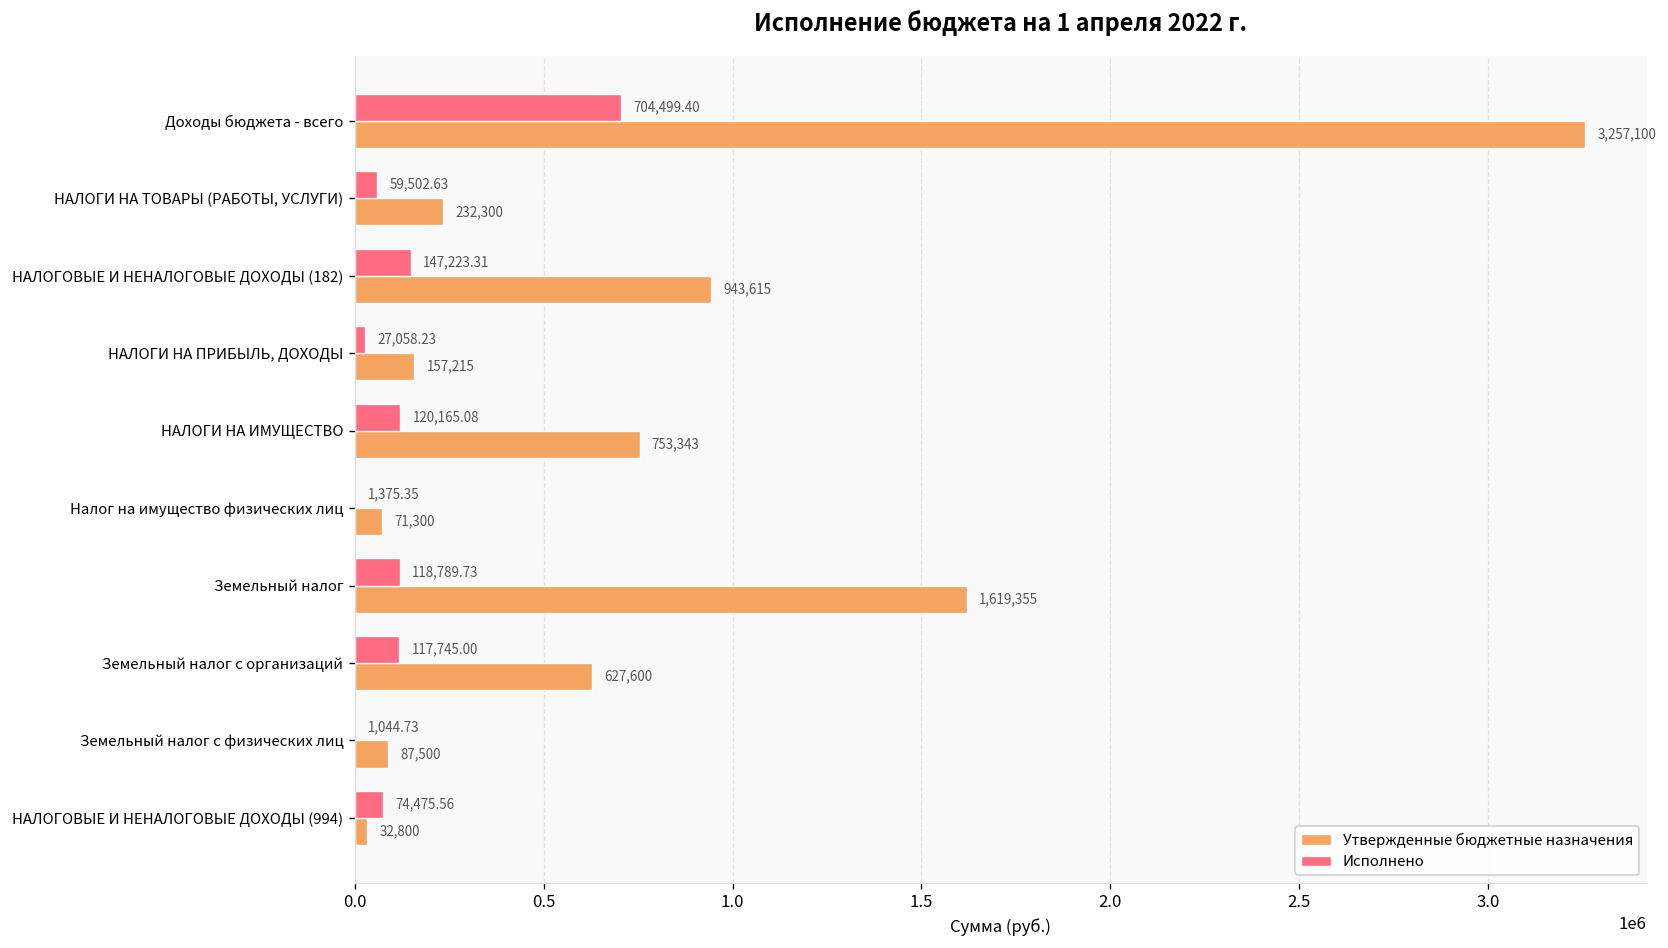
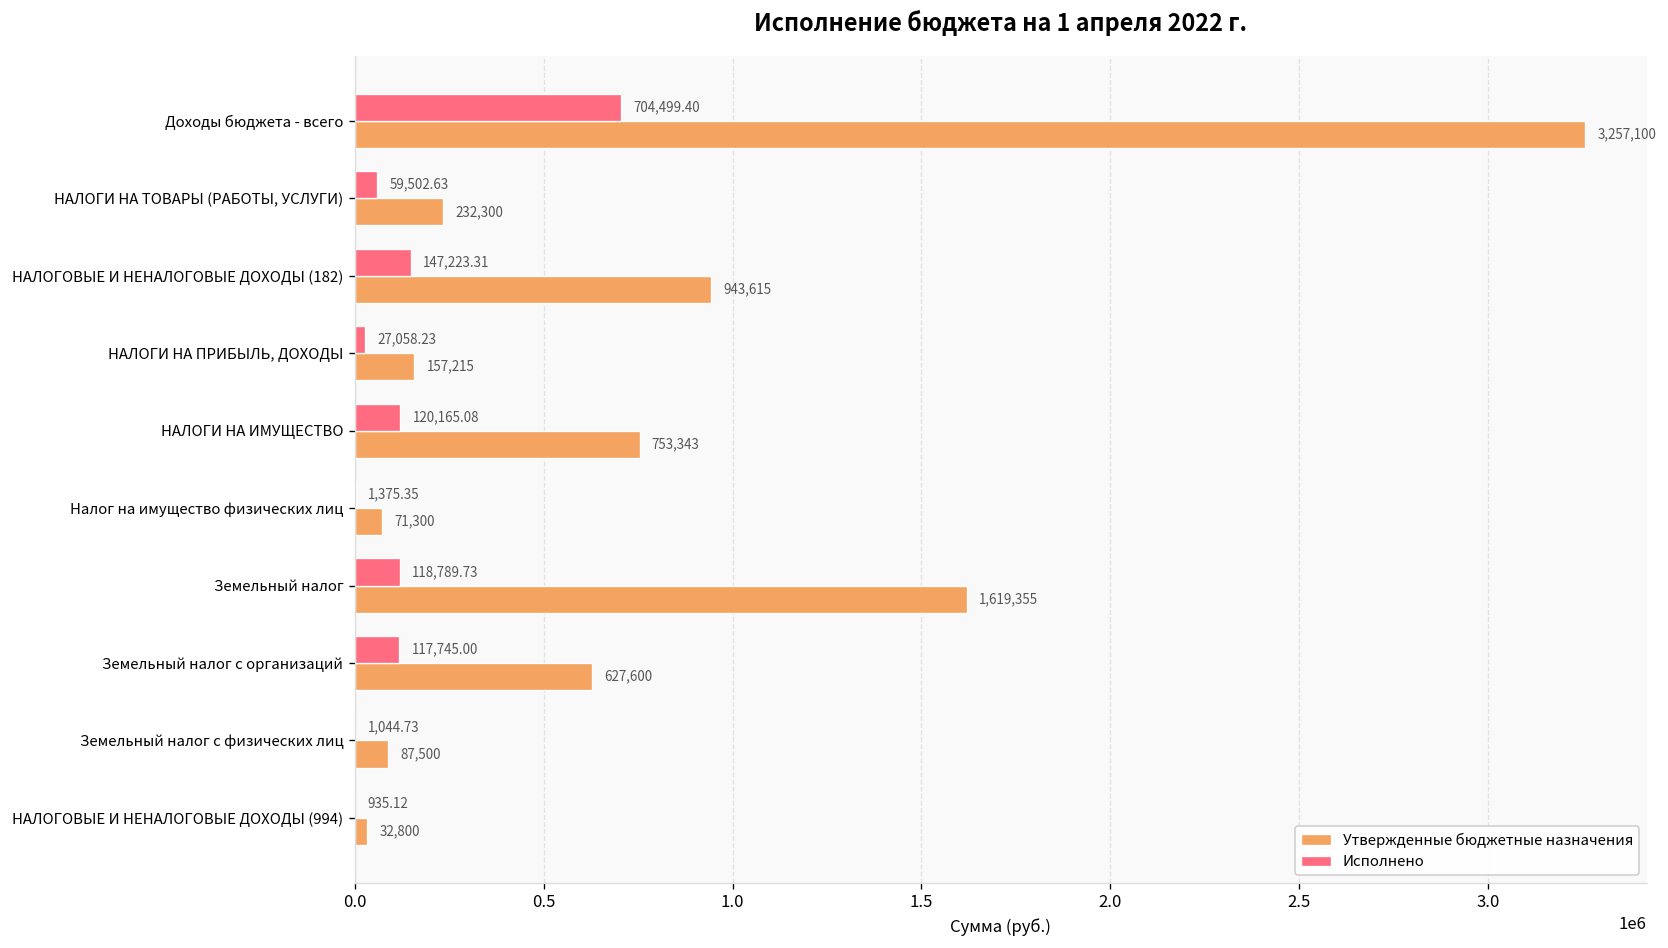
  {
    "Утвержденные бюджетные назначения": {
      "Доходы бюджета - всего": "3,257,100",
      "НАЛОГИ НА ТОВАРЫ (РАБОТЫ, УСЛУГИ)": "232,300",
      "НАЛОГОВЫЕ И НЕНАЛОГОВЫЕ ДОХОДЫ (182)": "943,615",
      "НАЛОГИ НА ПРИБЫЛЬ, ДОХОДЫ": "157,215",
      "НАЛОГИ НА ИМУЩЕСТВО": "753,343",
      "Налог на имущество физических лиц": "71,300",
      "Земельный налог": "1,619,355",
      "Земельный налог с организаций": "627,600",
      "Земельный налог с физических лиц": "87,500",
      "НАЛОГОВЫЕ И НЕНАЛОГОВЫЕ ДОХОДЫ (994)": "32,800"
    },
    "Исполнено": {
      "Доходы бюджета - всего": "704,499.40",
      "НАЛОГИ НА ТОВАРЫ (РАБОТЫ, УСЛУГИ)": "59,502.63",
      "НАЛОГОВЫЕ И НЕНАЛОГОВЫЕ ДОХОДЫ (182)": "147,223.31",
      "НАЛОГИ НА ПРИБЫЛЬ, ДОХОДЫ": "27,058.23",
      "НАЛОГИ НА ИМУЩЕСТВО": "120,165.08",
      "Налог на имущество физических лиц": "1,375.35",
      "Земельный налог": "118,789.73",
      "Земельный налог с организаций": "117,745.00",
      "Земельный налог с физических лиц": "1,044.73",
-     "НАЛОГОВЫЕ И НЕНАЛОГОВЫЕ ДОХОДЫ (994)": "74,475.56"
+     "НАЛОГОВЫЕ И НЕНАЛОГОВЫЕ ДОХОДЫ (994)": "935.12"
    }
  }
